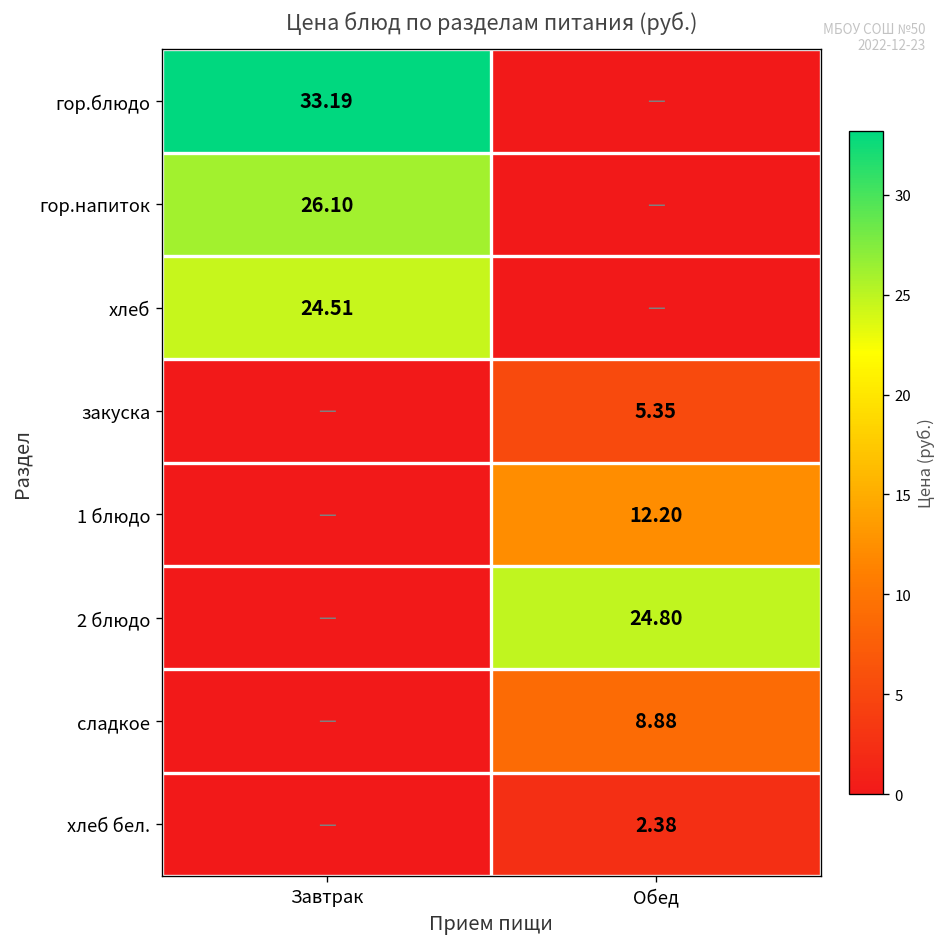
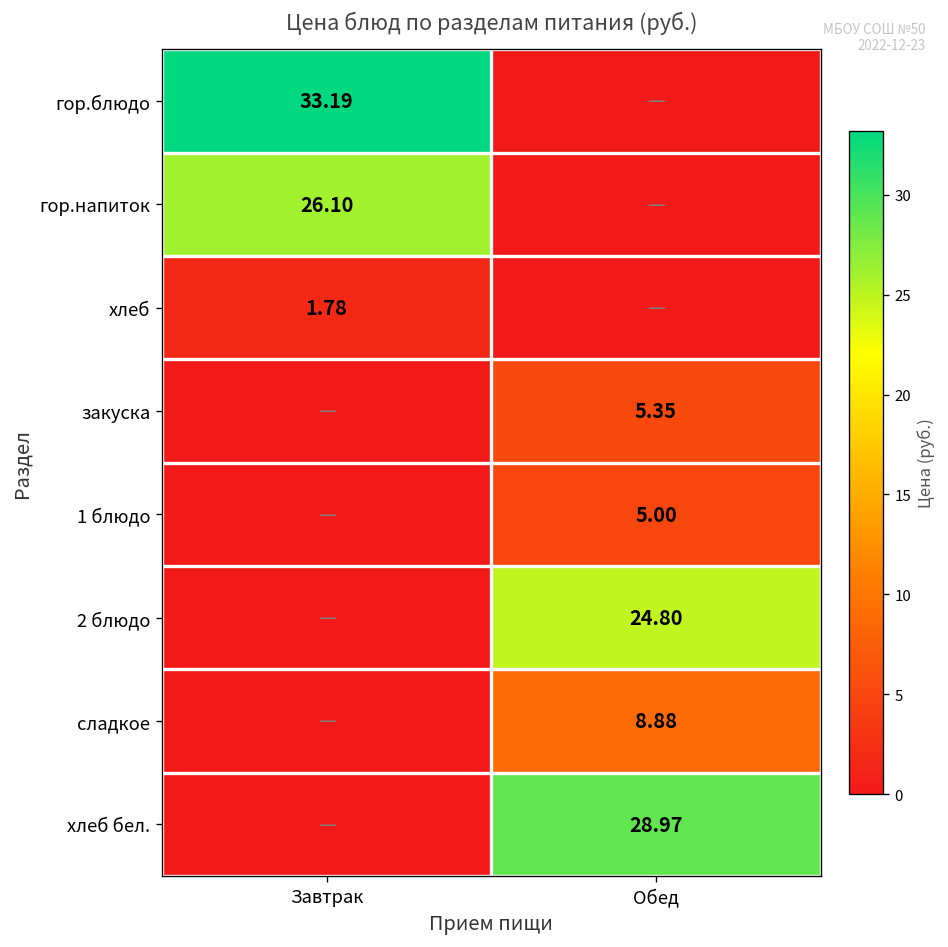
  {
    "гор.блюдо": {
      "Завтрак": 33.19
    },
    "гор.напиток": {
      "Завтрак": 26.10
    },
    "хлеб": {
-     "Завтрак": 24.51
+     "Завтрак": 1.78
    },
    "закуска": {
      "Обед": 5.35
    },
    "1 блюдо": {
-     "Обед": 12.20
+     "Обед": 5.00
    },
    "2 блюдо": {
      "Обед": 24.80
    },
    "сладкое": {
      "Обед": 8.88
    },
    "хлеб бел.": {
-     "Обед": 2.38
+     "Обед": 28.97
    }
  }
